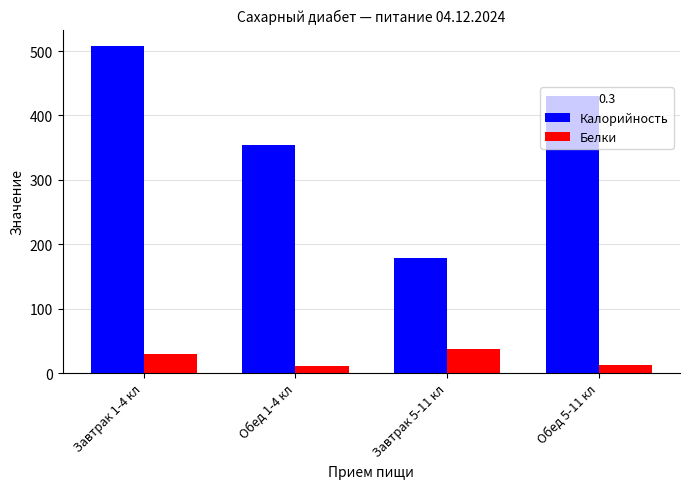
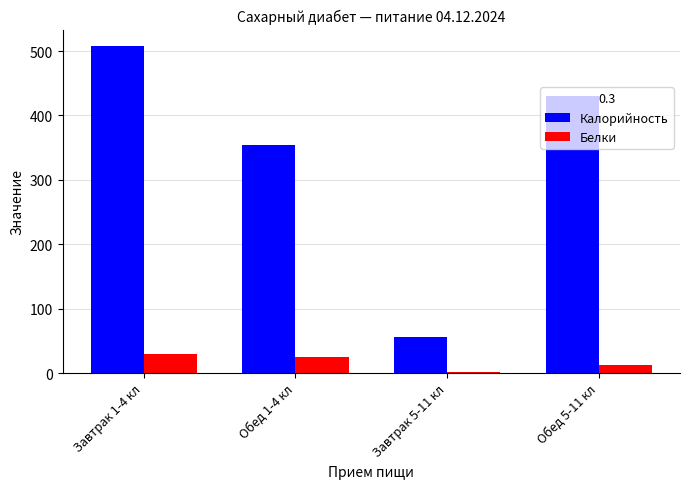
  {
    "Калорийность": {
      "Завтрак 1-4 кл": 510,
      "Обед 1-4 кл": 350,
-     "Завтрак 5-11 кл": 180
+     "Завтрак 5-11 кл": 60
    },
    "Белки": {
      "Завтрак 1-4 кл": 30,
-     "Обед 1-4 кл": 10,
-     "Завтрак 5-11 кл": 40,
+     "Обед 1-4 кл": 30,
+     "Завтрак 5-11 кл": 0,
      "Обед 5-11 кл": 10
    }
  }
